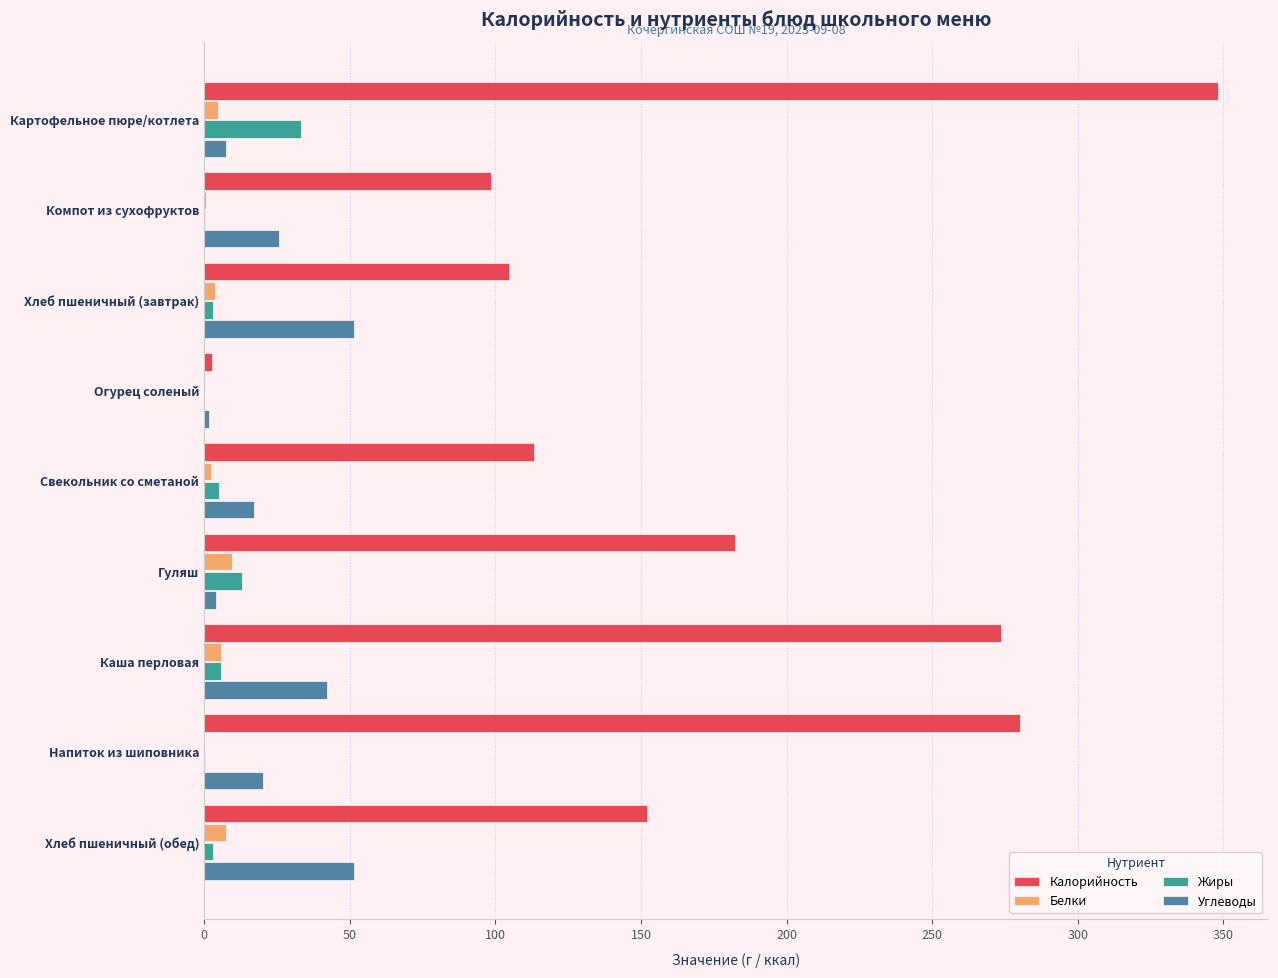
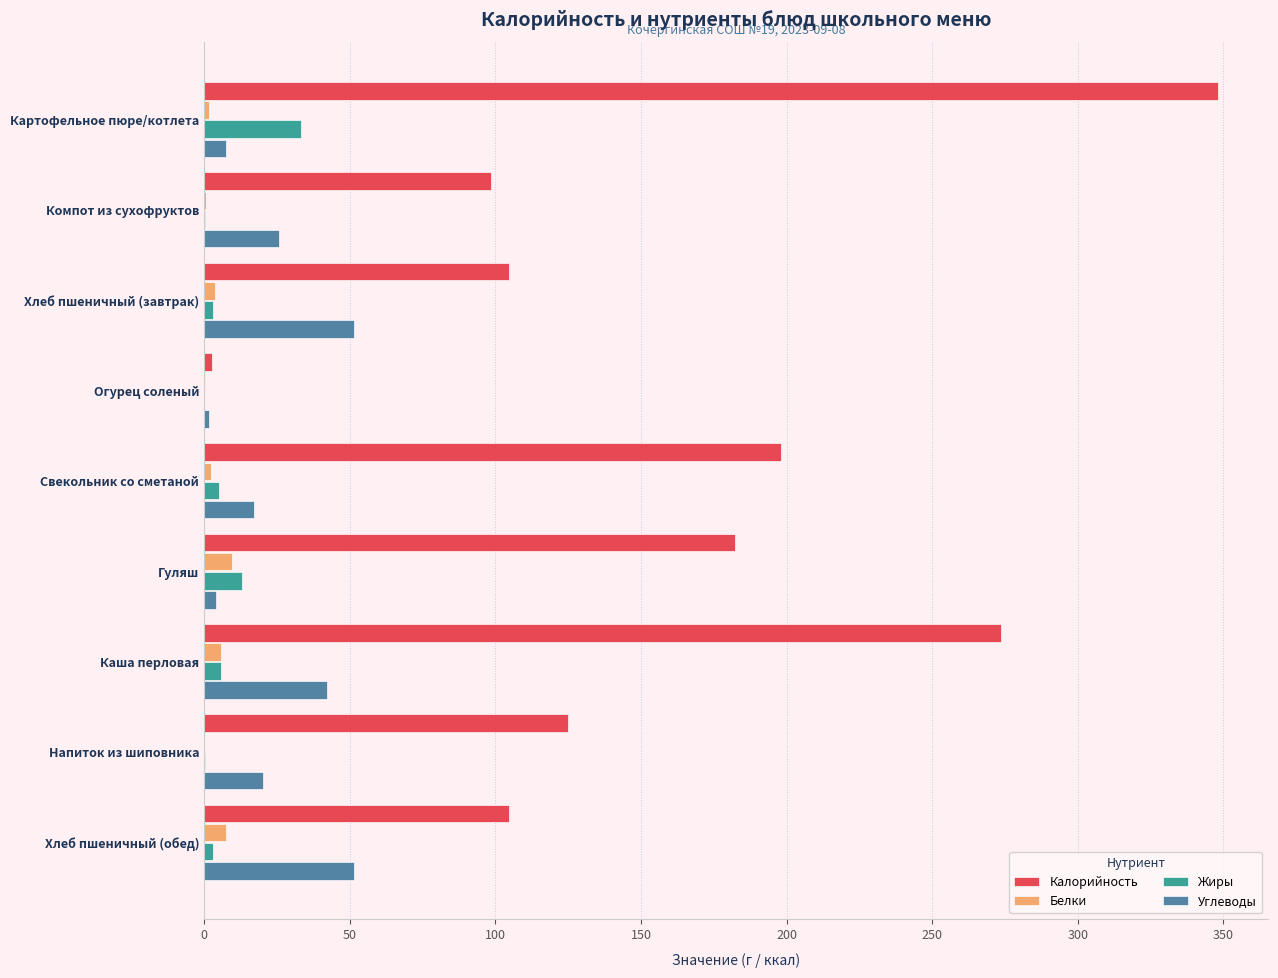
  {
    "Калорийность": {
      "Картофельное пюре/котлета": 348,
      "Компот из сухофруктов": 98,
      "Хлеб пшеничный (завтрак)": 105,
      "Огурец соленый": 3,
-     "Свекольник со сметаной": 113,
+     "Свекольник со сметаной": 198,
      "Гуляш": 182,
      "Каша перловая": 274,
-     "Напиток из шиповника": 280,
-     "Хлеб пшеничный (обед)": 152
+     "Напиток из шиповника": 125,
+     "Хлеб пшеничный (обед)": 105
    },
    "Белки": {
-     "Картофельное пюре/котлета": 5,
+     "Картофельное пюре/котлета": 2,
      "Хлеб пшеничный (завтрак)": 4,
      "Свекольник со сметаной": 3,
      "Гуляш": 10,
      "Каша перловая": 6,
      "Напиток из шиповника": 0,
      "Хлеб пшеничный (обед)": 8
    }
  }
